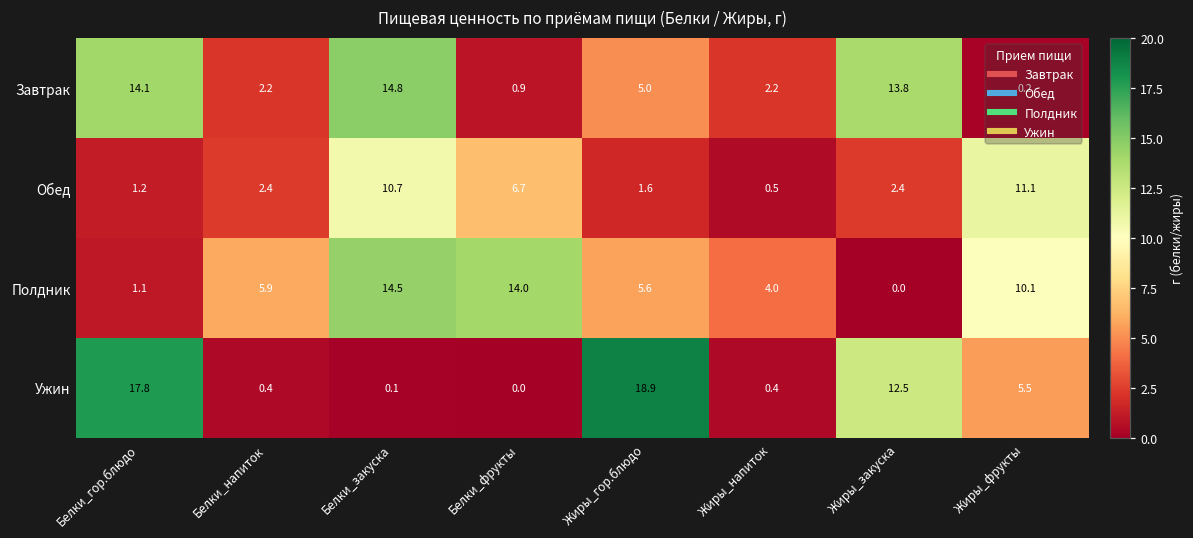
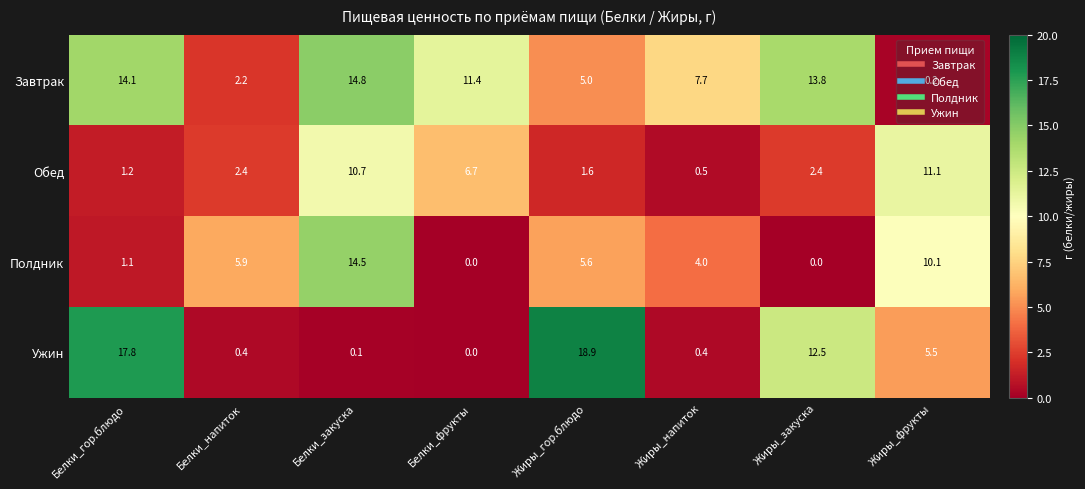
  {
    "Завтрак": {
      "Белки_гор.блюдо": 14.1,
      "Белки_напиток": 2.2,
      "Белки_закуска": 14.8,
-     "Белки_фрукты": 0.9,
+     "Белки_фрукты": 11.4,
      "Жиры_гор.блюдо": 5.0,
-     "Жиры_напиток": 2.2,
+     "Жиры_напиток": 7.7,
      "Жиры_закуска": 13.8
    },
    "Обед": {
      "Белки_гор.блюдо": 1.2,
      "Белки_напиток": 2.4,
      "Белки_закуска": 10.7,
      "Белки_фрукты": 6.7,
      "Жиры_гор.блюдо": 1.6,
      "Жиры_напиток": 0.5,
      "Жиры_закуска": 2.4,
      "Жиры_фрукты": 11.1
    },
    "Полдник": {
      "Белки_гор.блюдо": 1.1,
      "Белки_напиток": 5.9,
      "Белки_закуска": 14.5,
-     "Белки_фрукты": 14.0,
+     "Белки_фрукты": 0.0,
      "Жиры_гор.блюдо": 5.6,
      "Жиры_напиток": 4.0,
      "Жиры_закуска": 0.0,
      "Жиры_фрукты": 10.1
    },
    "Ужин": {
      "Белки_гор.блюдо": 17.8,
      "Белки_напиток": 0.4,
      "Белки_закуска": 0.1,
      "Белки_фрукты": 0.0,
      "Жиры_гор.блюдо": 18.9,
      "Жиры_напиток": 0.4,
      "Жиры_закуска": 12.5,
      "Жиры_фрукты": 5.5
    }
  }
